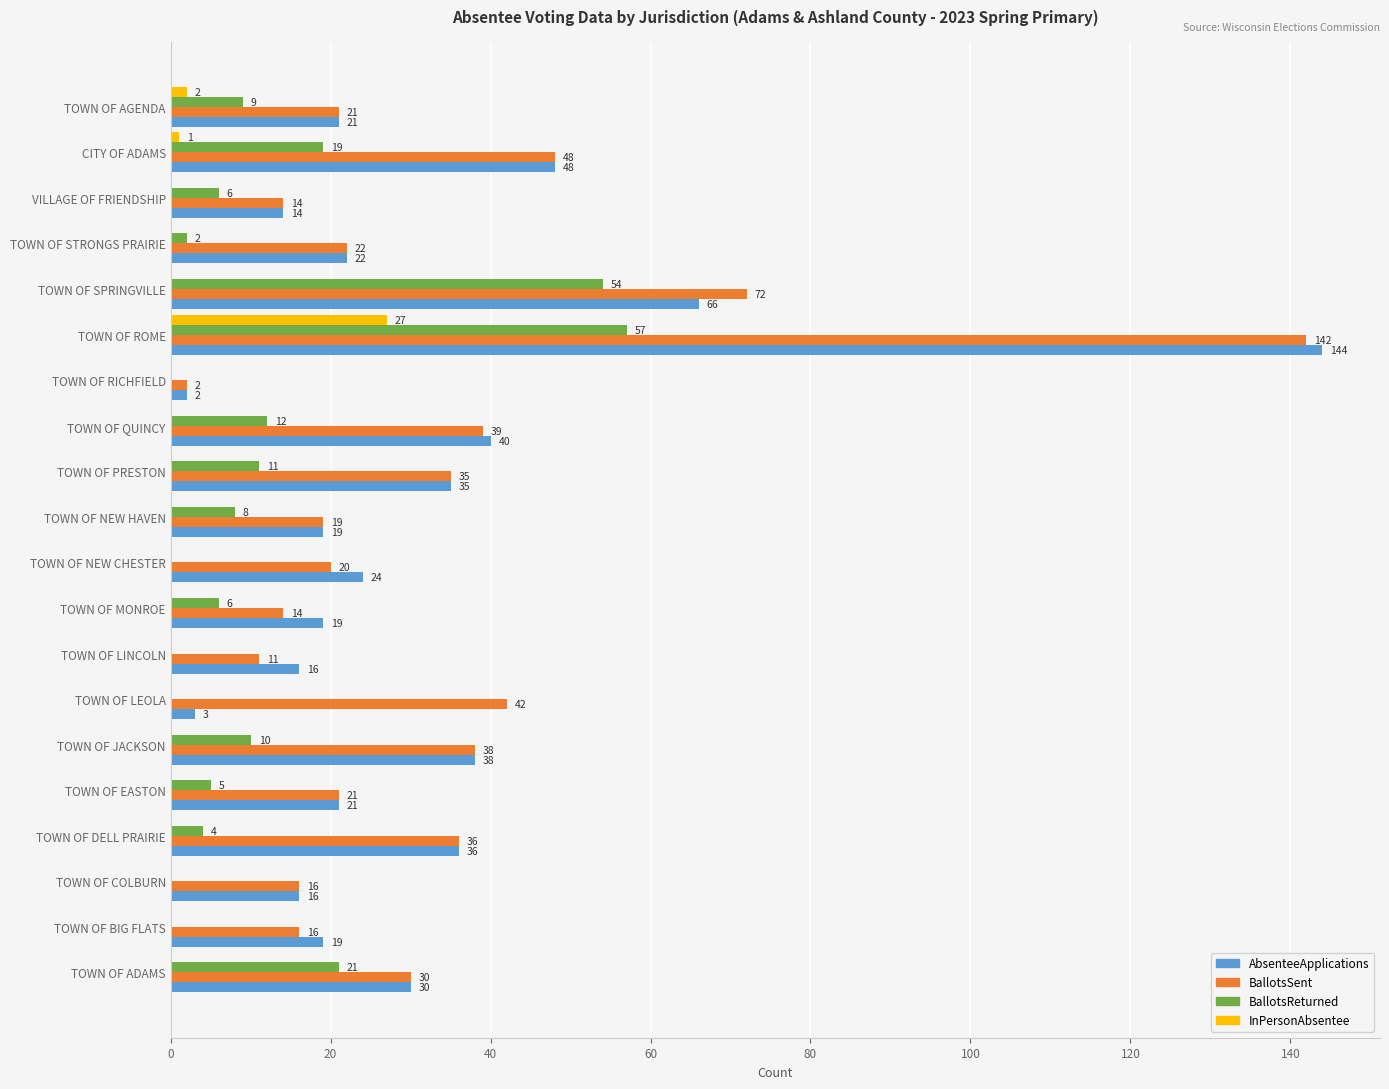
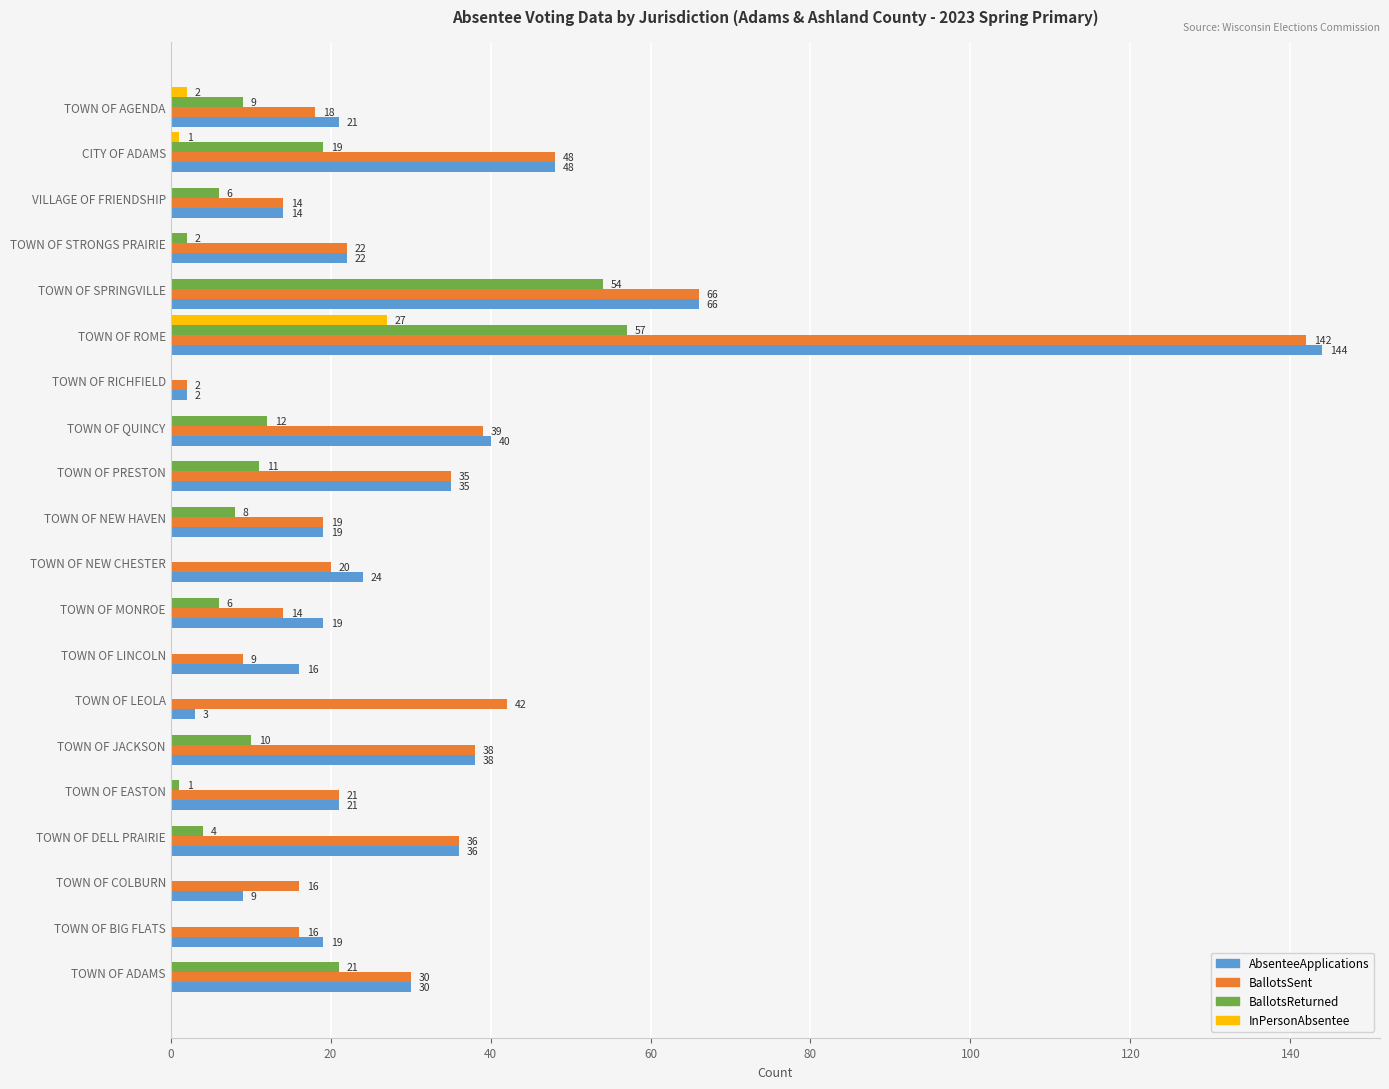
  {
    "AbsenteeApplications": {
      "TOWN OF AGENDA": 21,
      "CITY OF ADAMS": 48,
      "VILLAGE OF FRIENDSHIP": 14,
      "TOWN OF STRONGS PRAIRIE": 22,
      "TOWN OF SPRINGVILLE": 66,
      "TOWN OF ROME": 144,
      "TOWN OF RICHFIELD": 2,
      "TOWN OF QUINCY": 40,
      "TOWN OF PRESTON": 35,
      "TOWN OF NEW HAVEN": 19,
      "TOWN OF NEW CHESTER": 24,
      "TOWN OF MONROE": 19,
      "TOWN OF LINCOLN": 16,
      "TOWN OF LEOLA": 3,
      "TOWN OF JACKSON": 38,
      "TOWN OF EASTON": 21,
      "TOWN OF DELL PRAIRIE": 36,
-     "TOWN OF COLBURN": 16,
+     "TOWN OF COLBURN": 9,
      "TOWN OF BIG FLATS": 19,
      "TOWN OF ADAMS": 30
    },
    "BallotsSent": {
-     "TOWN OF AGENDA": 21,
+     "TOWN OF AGENDA": 18,
      "CITY OF ADAMS": 48,
      "VILLAGE OF FRIENDSHIP": 14,
      "TOWN OF STRONGS PRAIRIE": 22,
-     "TOWN OF SPRINGVILLE": 72,
+     "TOWN OF SPRINGVILLE": 66,
      "TOWN OF ROME": 142,
      "TOWN OF RICHFIELD": 2,
      "TOWN OF QUINCY": 39,
      "TOWN OF PRESTON": 35,
      "TOWN OF NEW HAVEN": 19,
      "TOWN OF NEW CHESTER": 20,
      "TOWN OF MONROE": 14,
-     "TOWN OF LINCOLN": 11,
+     "TOWN OF LINCOLN": 9,
      "TOWN OF LEOLA": 42,
      "TOWN OF JACKSON": 38,
      "TOWN OF EASTON": 21,
      "TOWN OF DELL PRAIRIE": 36,
      "TOWN OF COLBURN": 16,
      "TOWN OF BIG FLATS": 16,
      "TOWN OF ADAMS": 30
    },
    "BallotsReturned": {
      "TOWN OF AGENDA": 9,
      "CITY OF ADAMS": 19,
      "VILLAGE OF FRIENDSHIP": 6,
      "TOWN OF STRONGS PRAIRIE": 2,
      "TOWN OF SPRINGVILLE": 54,
      "TOWN OF ROME": 57,
      "TOWN OF QUINCY": 12,
      "TOWN OF PRESTON": 11,
      "TOWN OF NEW HAVEN": 8,
      "TOWN OF MONROE": 6,
      "TOWN OF JACKSON": 10,
-     "TOWN OF EASTON": 5,
+     "TOWN OF EASTON": 1,
      "TOWN OF DELL PRAIRIE": 4,
      "TOWN OF ADAMS": 21
    },
    "InPersonAbsentee": {
      "TOWN OF AGENDA": 2,
      "CITY OF ADAMS": 1,
      "TOWN OF ROME": 27
    }
  }
